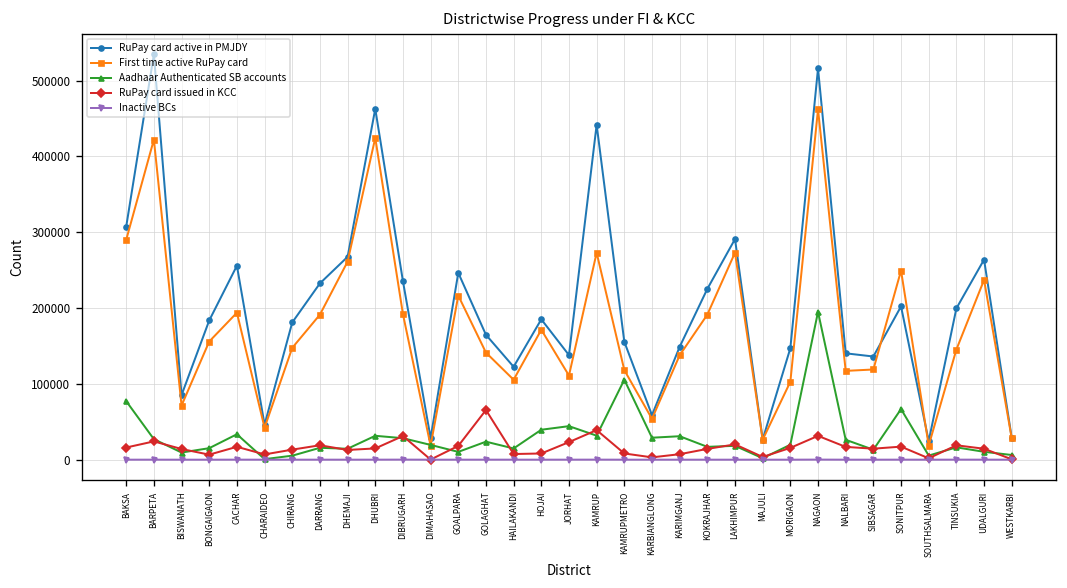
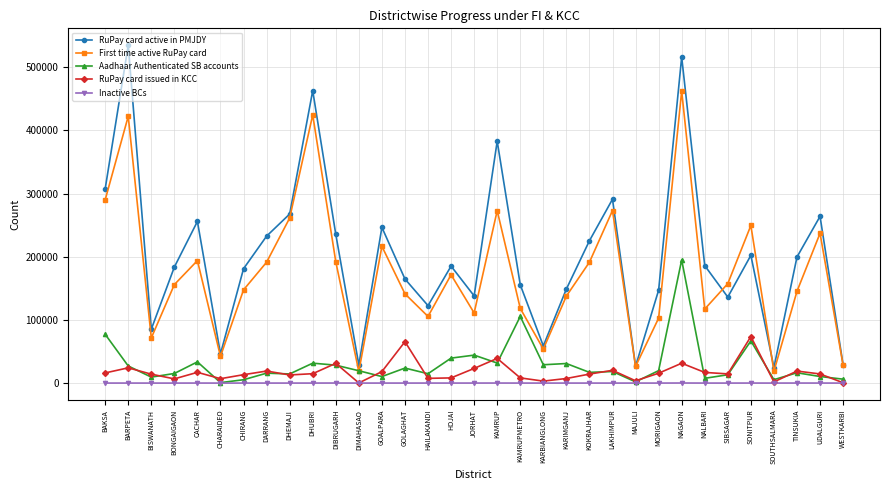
  {
    "RuPay card active in PMJDY": {
      "BAKSA": 310000,
      "BISWANATH": 90000,
      "BONGAIGAON": 180000,
      "CACHAR": 260000,
      "CHIRANG": 180000,
      "DARRANG": 230000,
      "DHEMAJI": 270000,
      "DHUBRI": 460000,
      "DIBRUGARH": 240000,
      "DIMAHASAO": 30000,
      "GOALPARA": 250000,
      "GOLAGHAT": 160000,
      "HAILAKANDI": 120000,
      "HOJAI": 190000,
      "JORHAT": 140000,
-     "KAMRUP": 440000,
+     "KAMRUP": 380000,
      "KAMRUPMETRO": 160000,
      "KARBIANGLONG": 60000,
      "KARIMGANJ": 150000,
      "KOKRAJHAR": 230000,
      "LAKHIMPUR": 290000,
      "MORIGAON": 150000,
      "NAGAON": 520000,
-     "NALBARI": 140000,
+     "NALBARI": 190000,
      "SIBSAGAR": 140000,
      "SONITPUR": 200000,
      "SOUTHSALMARA": 20000,
      "TINSUKIA": 200000,
      "UDALGURI": 260000
    },
    "First time active RuPay card": {
      "BAKSA": 290000,
      "BARPETA": 420000,
      "BISWANATH": 70000,
      "BONGAIGAON": 160000,
      "CACHAR": 190000,
      "CHIRANG": 150000,
      "DARRANG": 190000,
      "DHEMAJI": 260000,
      "DHUBRI": 420000,
      "DIBRUGARH": 190000,
      "GOALPARA": 220000,
      "GOLAGHAT": 140000,
      "HAILAKANDI": 110000,
      "HOJAI": 170000,
      "JORHAT": 110000,
      "KAMRUP": 270000,
      "KAMRUPMETRO": 120000,
      "KARBIANGLONG": 50000,
      "KARIMGANJ": 140000,
      "KOKRAJHAR": 190000,
      "LAKHIMPUR": 270000,
      "MORIGAON": 100000,
      "NAGAON": 460000,
      "NALBARI": 120000,
-     "SIBSAGAR": 120000,
+     "SIBSAGAR": 160000,
      "SONITPUR": 250000,
      "SOUTHSALMARA": 20000,
      "TINSUKIA": 150000,
      "UDALGURI": 240000
    },
    "Aadhaar Authenticated SB accounts": {
      "BAKSA": 80000,
      "BISWANATH": 10000,
      "BONGAIGAON": 20000,
      "CACHAR": 30000,
      "CHIRANG": 10000,
      "DHUBRI": 30000,
      "GOALPARA": 10000,
      "GOLAGHAT": 20000,
      "HAILAKANDI": 10000,
      "HOJAI": 40000,
      "JORHAT": 40000,
      "KAMRUP": 30000,
      "KAMRUPMETRO": 110000,
      "KARBIANGLONG": 30000,
      "KARIMGANJ": 30000,
      "MORIGAON": 20000,
      "NAGAON": 190000,
-     "NALBARI": 30000,
+     "NALBARI": 10000,
      "SONITPUR": 70000,
      "WESTKARBI": 10000
    },
    "RuPay card issued in KCC": {
      "BAKSA": 20000,
      "BISWANATH": 10000,
      "BONGAIGAON": 10000,
      "CACHAR": 20000,
      "CHARAIDEO": 10000,
      "CHIRANG": 10000,
      "DHUBRI": 10000,
      "GOALPARA": 20000,
      "GOLAGHAT": 70000,
      "HAILAKANDI": 10000,
      "HOJAI": 10000,
      "JORHAT": 20000,
      "KAMRUP": 40000,
      "KAMRUPMETRO": 10000,
      "KARIMGANJ": 10000,
      "MORIGAON": 20000,
      "NAGAON": 30000,
      "NALBARI": 20000,
-     "SONITPUR": 20000
+     "SONITPUR": 70000
    },
    "Inactive BCs": {
      "BAKSA": 0,
      "BARPETA": 0,
      "BISWANATH": 0,
      "BONGAIGAON": 0,
      "CACHAR": 0,
      "CHIRANG": 0,
      "DARRANG": 0,
      "DHEMAJI": 0,
      "DHUBRI": 0,
      "DIBRUGARH": 0,
      "GOALPARA": 0,
      "GOLAGHAT": 0,
      "HAILAKANDI": 0,
      "HOJAI": 0,
      "JORHAT": 0,
      "KAMRUP": 0,
      "KAMRUPMETRO": 0,
      "KARIMGANJ": 0,
      "KOKRAJHAR": 0,
      "LAKHIMPUR": 0,
      "MORIGAON": 0,
      "NAGAON": 0,
      "NALBARI": 0,
      "SIBSAGAR": 0,
      "SONITPUR": 0,
      "TINSUKIA": 0,
      "UDALGURI": 0
    }
  }
